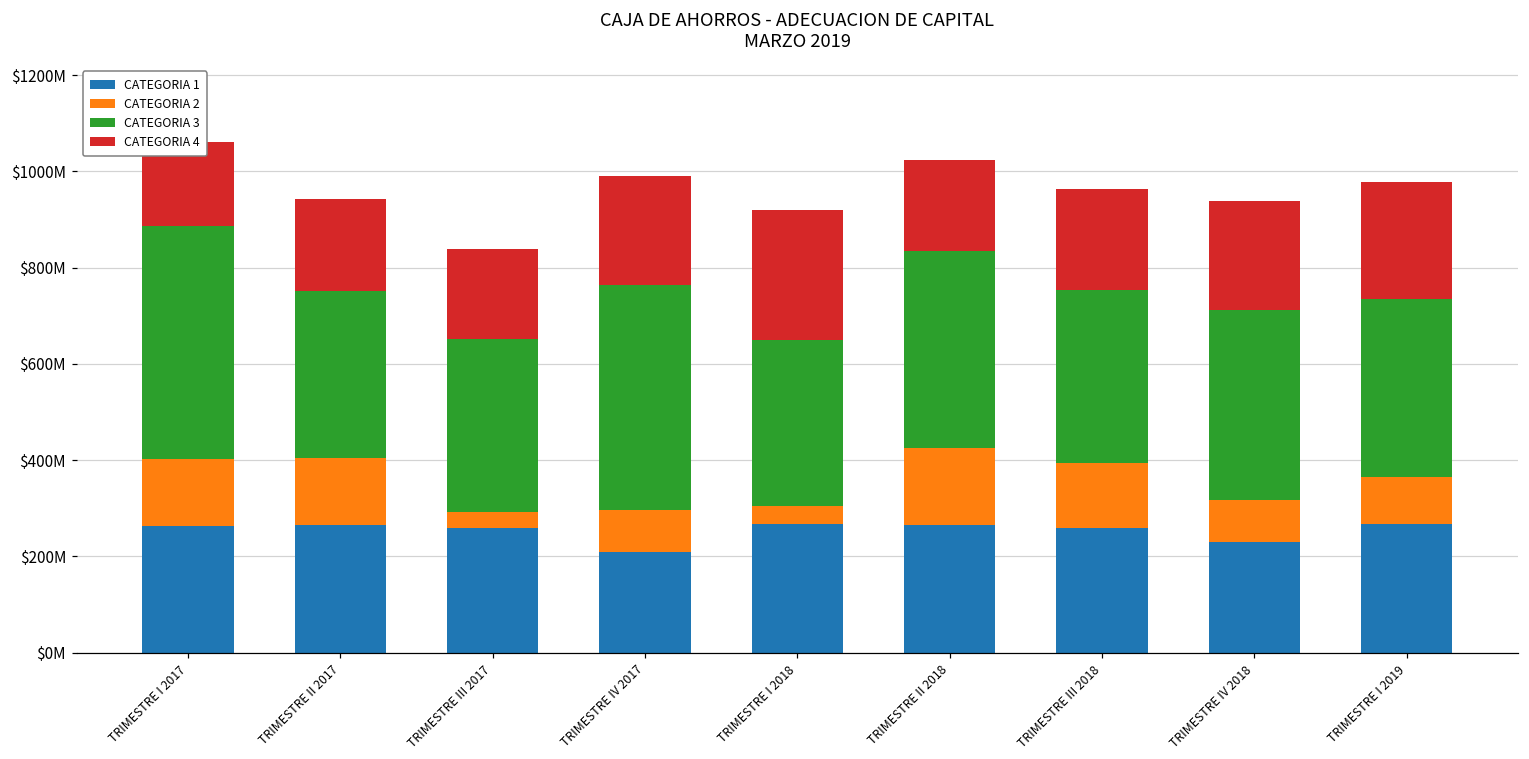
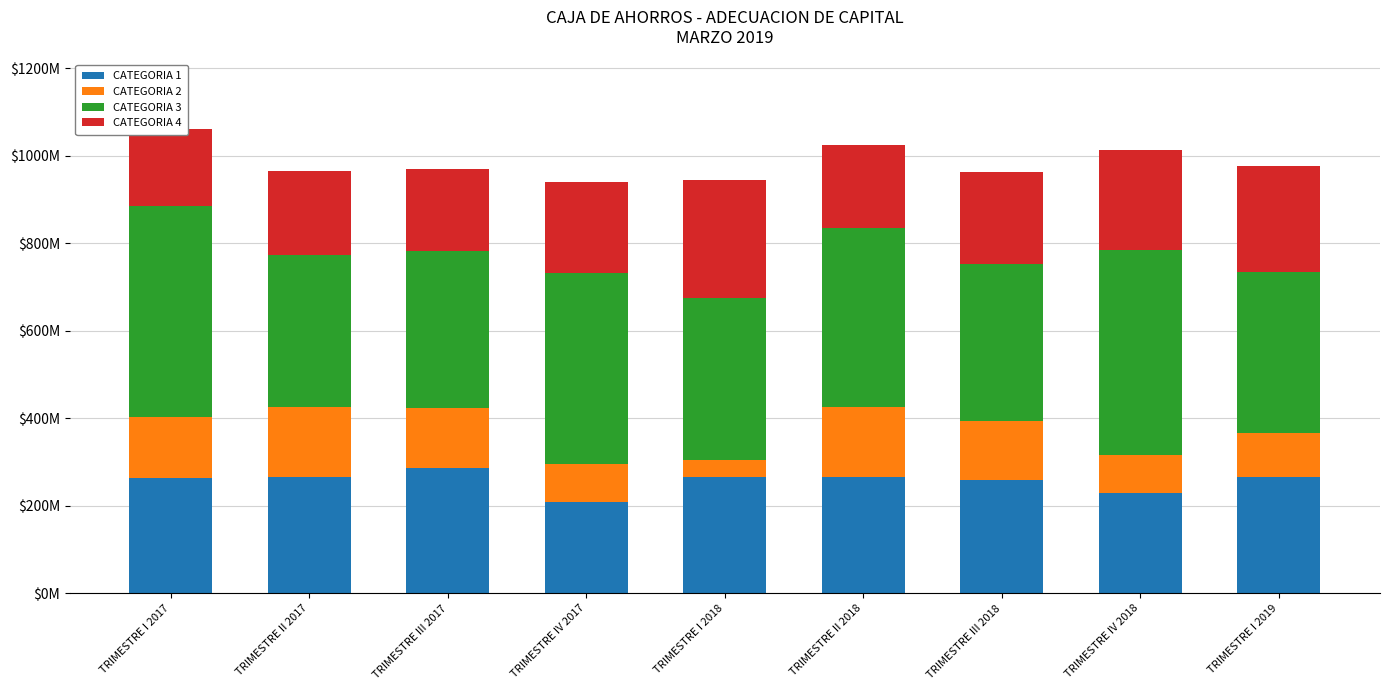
  {
    "CATEGORIA 1": {
      "TRIMESTRE I 2017": "$260000000",
      "TRIMESTRE II 2017": "$270000000",
-     "TRIMESTRE III 2017": "$260000000",
+     "TRIMESTRE III 2017": "$290000000",
      "TRIMESTRE IV 2017": "$210000000",
      "TRIMESTRE I 2018": "$270000000",
      "TRIMESTRE II 2018": "$270000000",
      "TRIMESTRE III 2018": "$260000000",
      "TRIMESTRE IV 2018": "$230000000",
      "TRIMESTRE I 2019": "$270000000"
    },
    "CATEGORIA 2": {
      "TRIMESTRE I 2017": "$140000000",
-     "TRIMESTRE II 2017": "$140000000",
-     "TRIMESTRE III 2017": "$30000000",
+     "TRIMESTRE II 2017": "$160000000",
+     "TRIMESTRE III 2017": "$140000000",
      "TRIMESTRE IV 2017": "$90000000",
      "TRIMESTRE I 2018": "$40000000",
      "TRIMESTRE II 2018": "$160000000",
      "TRIMESTRE III 2018": "$140000000",
      "TRIMESTRE IV 2018": "$90000000",
      "TRIMESTRE I 2019": "$100000000"
    },
    "CATEGORIA 3": {
      "TRIMESTRE I 2017": "$480000000",
      "TRIMESTRE II 2017": "$350000000",
      "TRIMESTRE III 2017": "$360000000",
-     "TRIMESTRE IV 2017": "$470000000",
-     "TRIMESTRE I 2018": "$340000000",
+     "TRIMESTRE IV 2017": "$440000000",
+     "TRIMESTRE I 2018": "$370000000",
      "TRIMESTRE II 2018": "$410000000",
      "TRIMESTRE III 2018": "$360000000",
-     "TRIMESTRE IV 2018": "$400000000",
+     "TRIMESTRE IV 2018": "$470000000",
      "TRIMESTRE I 2019": "$370000000"
    },
    "CATEGORIA 4": {
      "TRIMESTRE II 2017": "$190000000",
      "TRIMESTRE III 2017": "$190000000",
-     "TRIMESTRE IV 2017": "$230000000",
+     "TRIMESTRE IV 2017": "$210000000",
      "TRIMESTRE I 2018": "$270000000",
      "TRIMESTRE II 2018": "$190000000",
      "TRIMESTRE III 2018": "$210000000",
      "TRIMESTRE IV 2018": "$230000000",
      "TRIMESTRE I 2019": "$240000000"
    }
  }
